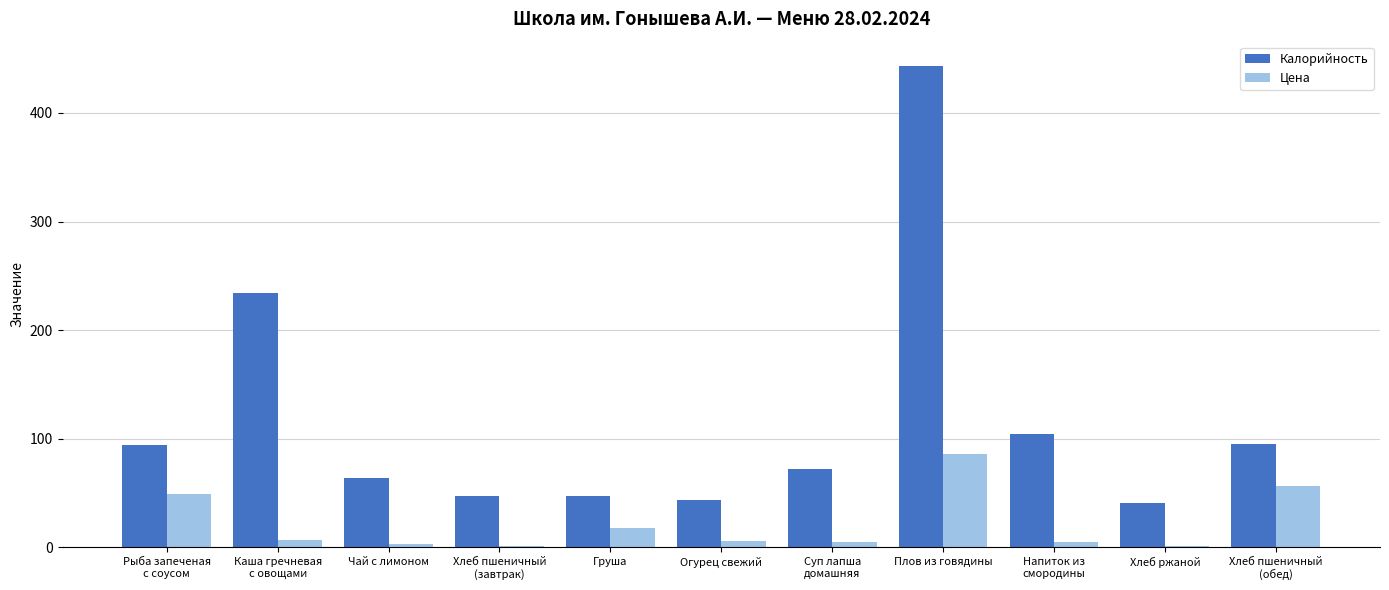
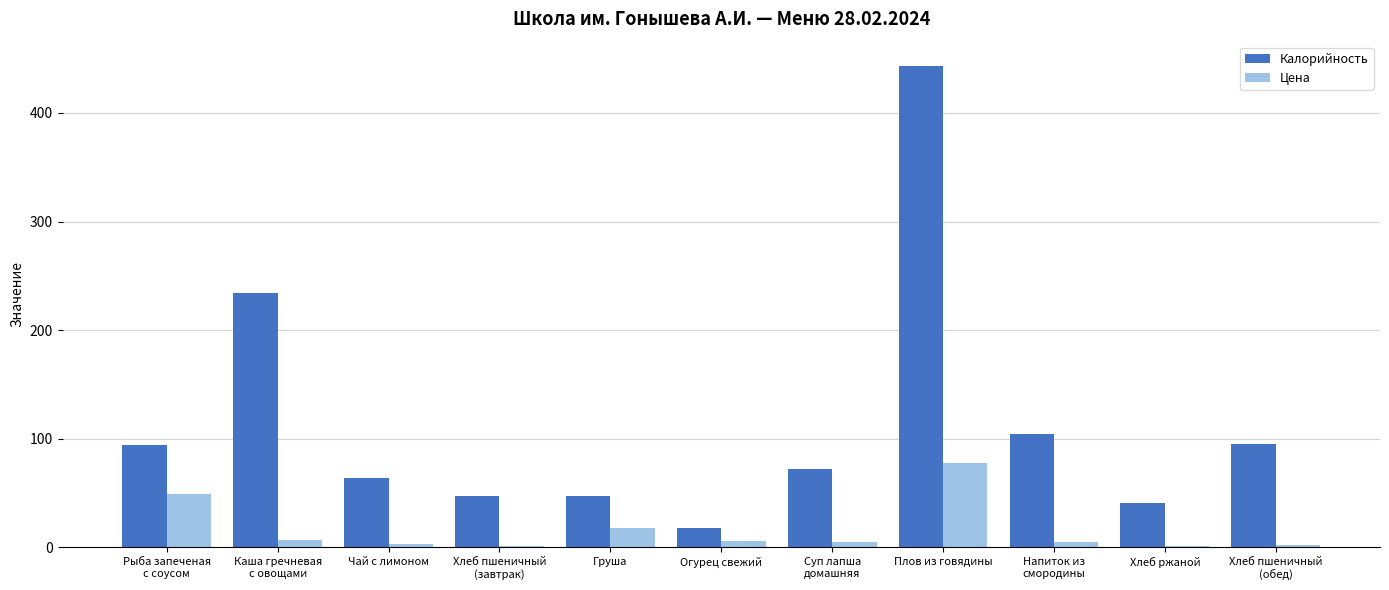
  {
    "Калорийность": {
      "Рыба запеченая с соусом": 94,
      "Каша гречневая с овощами": 234,
      "Чай с лимоном": 64,
      "Хлеб пшеничный (завтрак)": 47,
      "Груша": 47,
-     "Огурец свежий": 44,
+     "Огурец свежий": 18,
      "Суп лапша домашняя": 72,
      "Плов из говядины": 444,
      "Напиток из смородины": 104,
      "Хлеб ржаной": 41,
      "Хлеб пшеничный (обед)": 95
    },
    "Цена": {
      "Рыба запеченая с соусом": 49,
      "Каша гречневая с овощами": 7,
      "Чай с лимоном": 3,
      "Груша": 18,
      "Огурец свежий": 5,
      "Суп лапша домашняя": 5,
-     "Плов из говядины": 86,
+     "Плов из говядины": 78,
      "Напиток из смородины": 4,
-     "Хлеб пшеничный (обед)": 56
+     "Хлеб пшеничный (обед)": 2
    }
  }
